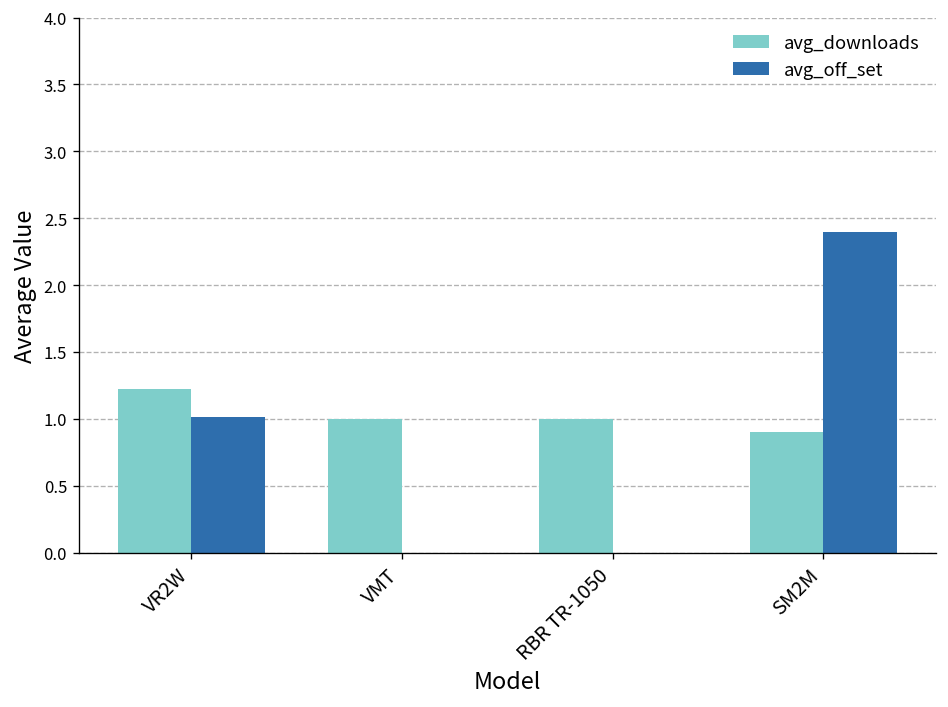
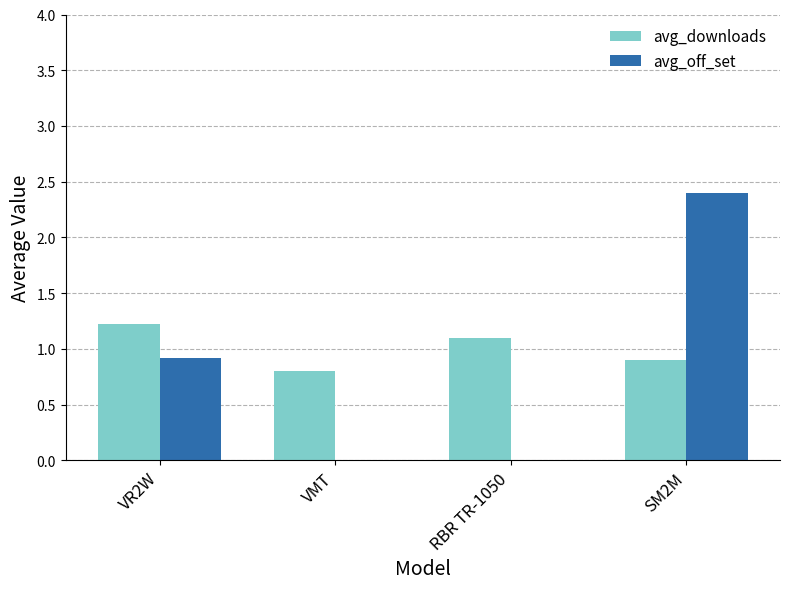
  {
    "avg_downloads": {
      "VR2W": 1.2,
-     "VMT": 1.0,
-     "RBR TR-1050": 1.0,
+     "VMT": 0.8,
+     "RBR TR-1050": 1.1,
      "SM2M": 0.9
    },
    "avg_off_set": {
-     "VR2W": 1.01,
+     "VR2W": 0.92,
      "VMT": 0.00,
      "RBR TR-1050": 0.00,
      "SM2M": 2.40
    }
  }
